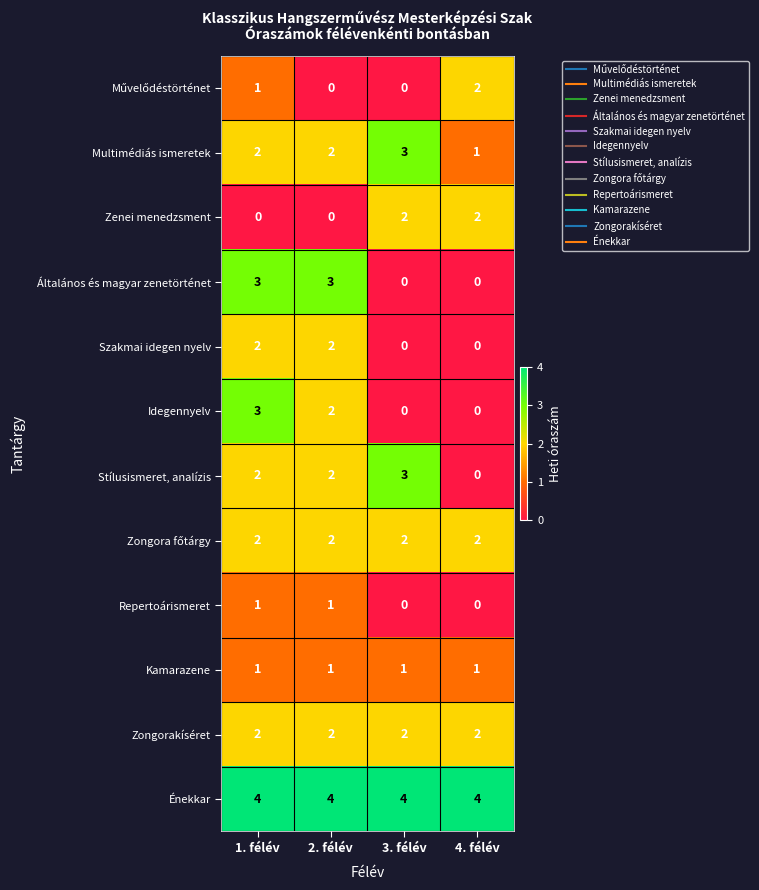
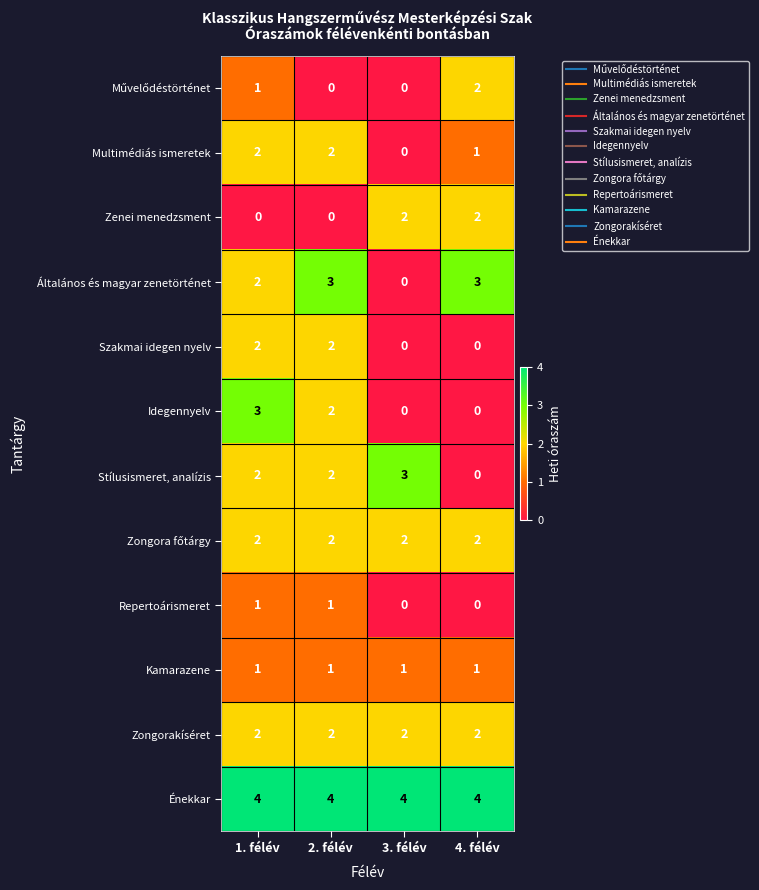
  {
    "Művelődéstörténet": {
      "1. félév": 1,
      "2. félév": 0,
      "3. félév": 0,
      "4. félév": 2
    },
    "Multimédiás ismeretek": {
      "1. félév": 2,
      "2. félév": 2,
-     "3. félév": 3,
+     "3. félév": 0,
      "4. félév": 1
    },
    "Zenei menedzsment": {
      "1. félév": 0,
      "2. félév": 0,
      "3. félév": 2,
      "4. félév": 2
    },
    "Általános és magyar zenetörténet": {
-     "1. félév": 3,
+     "1. félév": 2,
      "2. félév": 3,
      "3. félév": 0,
-     "4. félév": 0
+     "4. félév": 3
    },
    "Szakmai idegen nyelv": {
      "1. félév": 2,
      "2. félév": 2,
      "3. félév": 0,
      "4. félév": 0
    },
    "Idegennyelv": {
      "1. félév": 3,
      "2. félév": 2,
      "3. félév": 0,
      "4. félév": 0
    },
    "Stílusismeret, analízis": {
      "1. félév": 2,
      "2. félév": 2,
      "3. félév": 3,
      "4. félév": 0
    },
    "Zongora főtárgy": {
      "1. félév": 2,
      "2. félév": 2,
      "3. félév": 2,
      "4. félév": 2
    },
    "Repertoárismeret": {
      "1. félév": 1,
      "2. félév": 1,
      "3. félév": 0,
      "4. félév": 0
    },
    "Kamarazene": {
      "1. félév": 1,
      "2. félév": 1,
      "3. félév": 1,
      "4. félév": 1
    },
    "Zongorakíséret": {
      "1. félév": 2,
      "2. félév": 2,
      "3. félév": 2,
      "4. félév": 2
    },
    "Énekkar": {
      "1. félév": 4,
      "2. félév": 4,
      "3. félév": 4,
      "4. félév": 4
    }
  }
